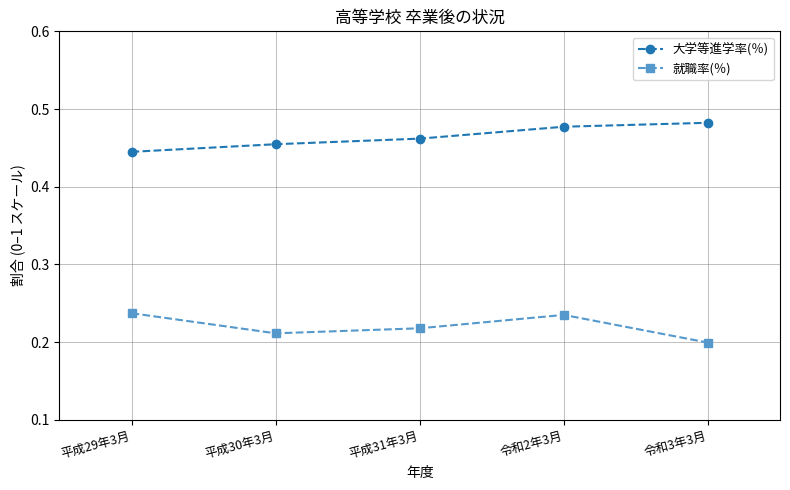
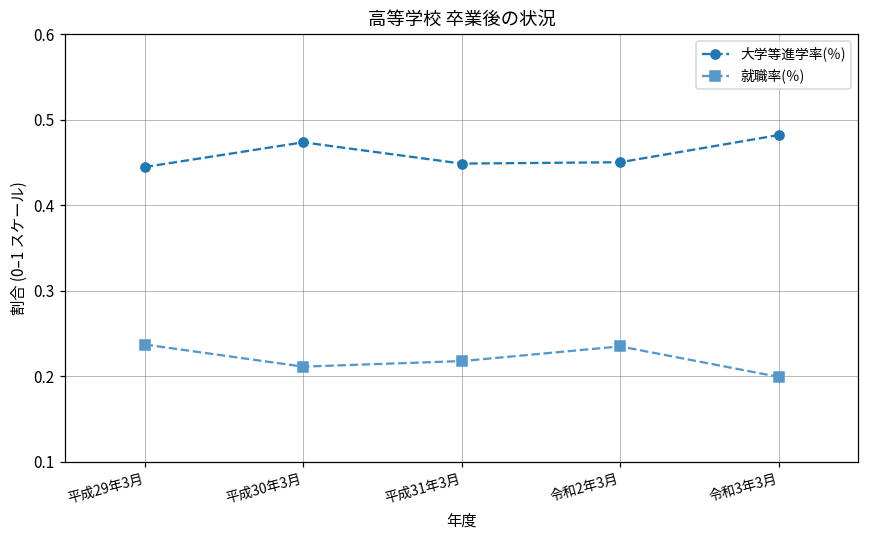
  {
    "大学等進学率(％)": {
      "平成29年3月": 0.44,
-     "平成30年3月": 0.45,
-     "平成31年3月": 0.46,
-     "令和2年3月": 0.48,
+     "平成30年3月": 0.47,
+     "平成31年3月": 0.45,
+     "令和2年3月": 0.45,
      "令和3年3月": 0.48
    },
    "就職率(％)": {
      "平成29年3月": 0.24,
      "平成30年3月": 0.21,
      "平成31年3月": 0.22,
      "令和2年3月": 0.24,
      "令和3年3月": 0.20
    }
  }
